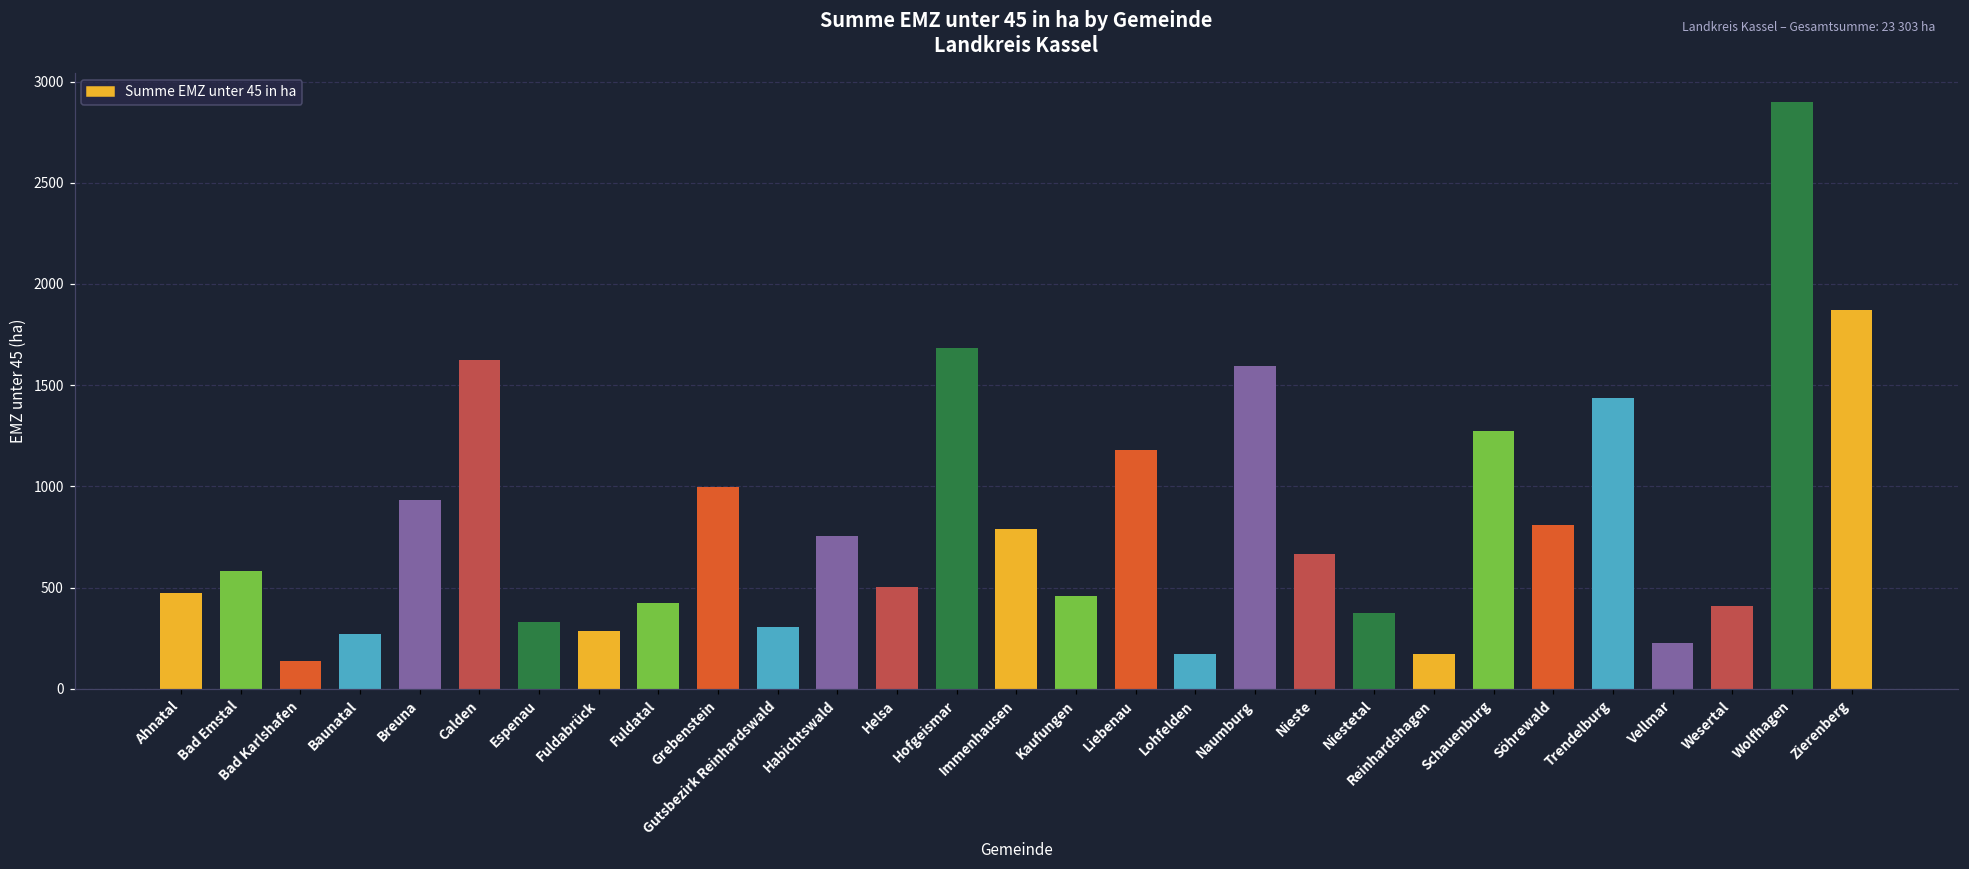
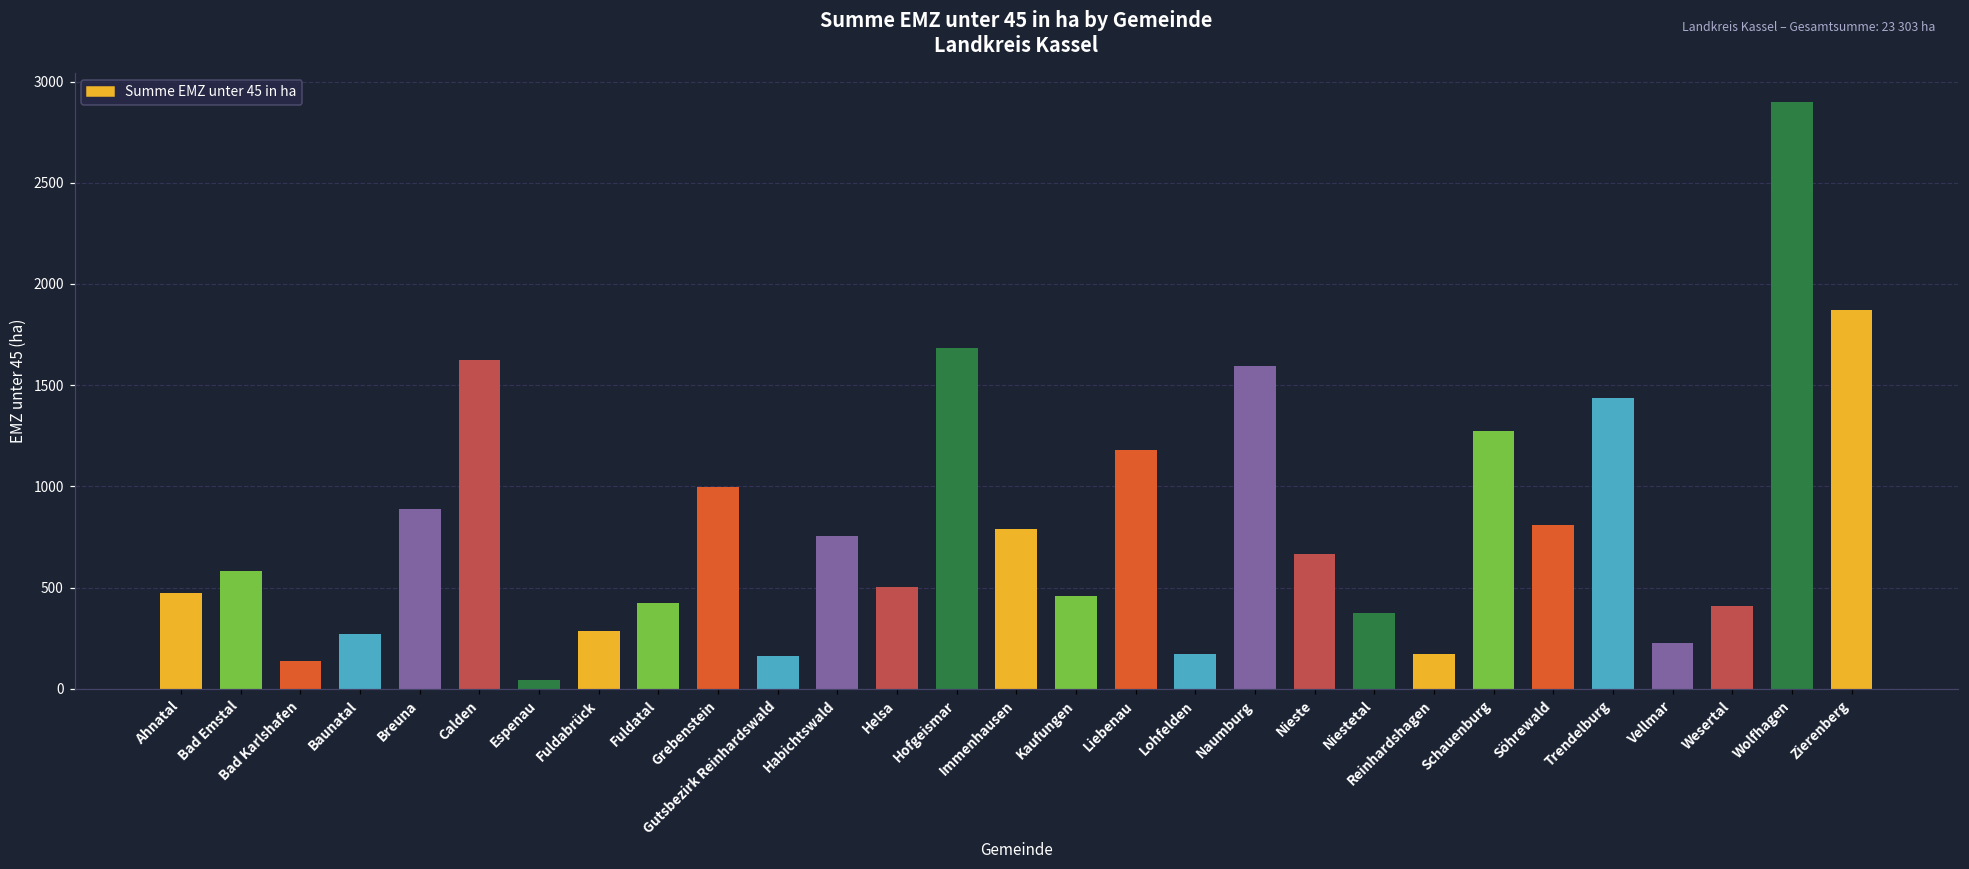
  {
    "Ahnatal": 470,
    "Bad Emstal": 580,
    "Bad Karlshafen": 140,
    "Baunatal": 270,
-   "Breuna": 930,
+   "Breuna": 890,
    "Calden": 1620,
-   "Espenau": 330,
+   "Espenau": 40,
    "Fuldabrück": 280,
    "Fuldatal": 420,
    "Grebenstein": 990,
-   "Gutsbezirk Reinhardswald": 310,
+   "Gutsbezirk Reinhardswald": 160,
    "Habichtswald": 760,
    "Helsa": 500,
    "Hofgeismar": 1680,
    "Immenhausen": 790,
    "Kaufungen": 460,
    "Liebenau": 1180,
    "Lohfelden": 170,
    "Naumburg": 1600,
    "Nieste": 670,
    "Niestetal": 380,
    "Reinhardshagen": 170,
    "Schauenburg": 1280,
    "Söhrewald": 810,
    "Trendelburg": 1430,
    "Vellmar": 230,
    "Wesertal": 410,
    "Wolfhagen": 2900,
    "Zierenberg": 1870
  }
